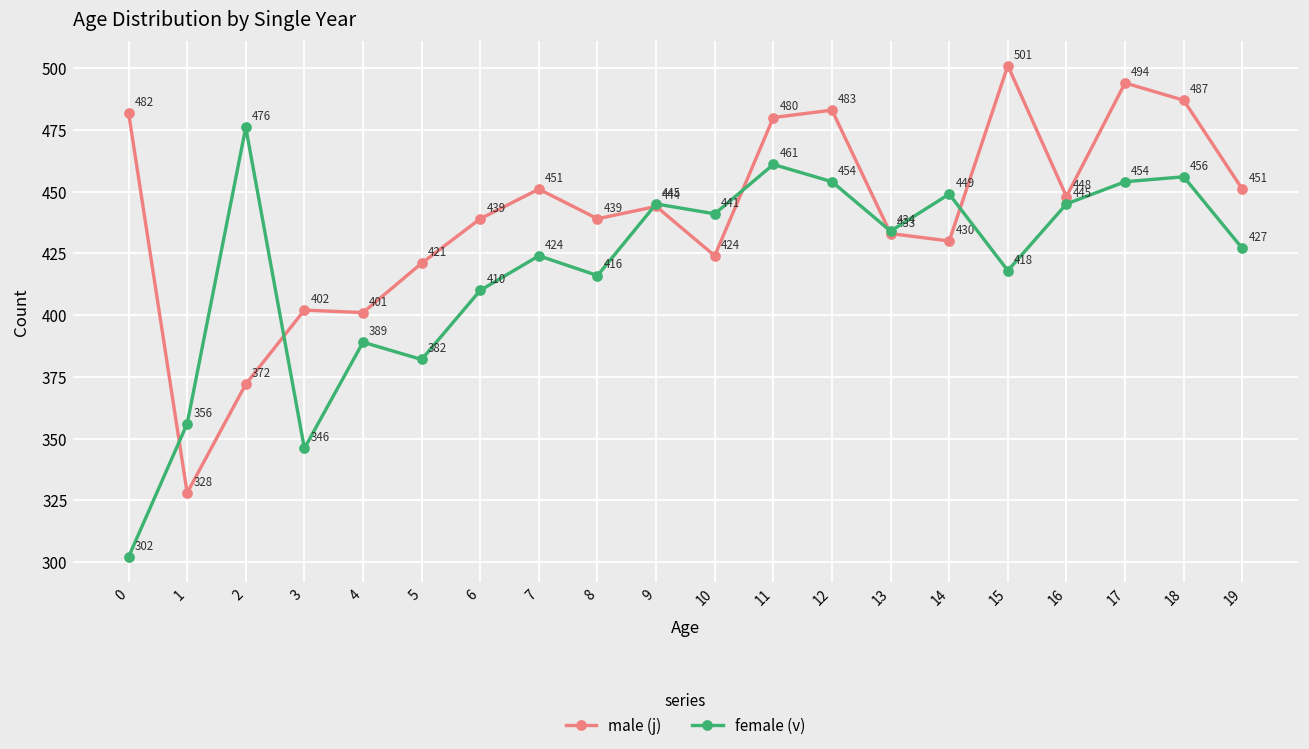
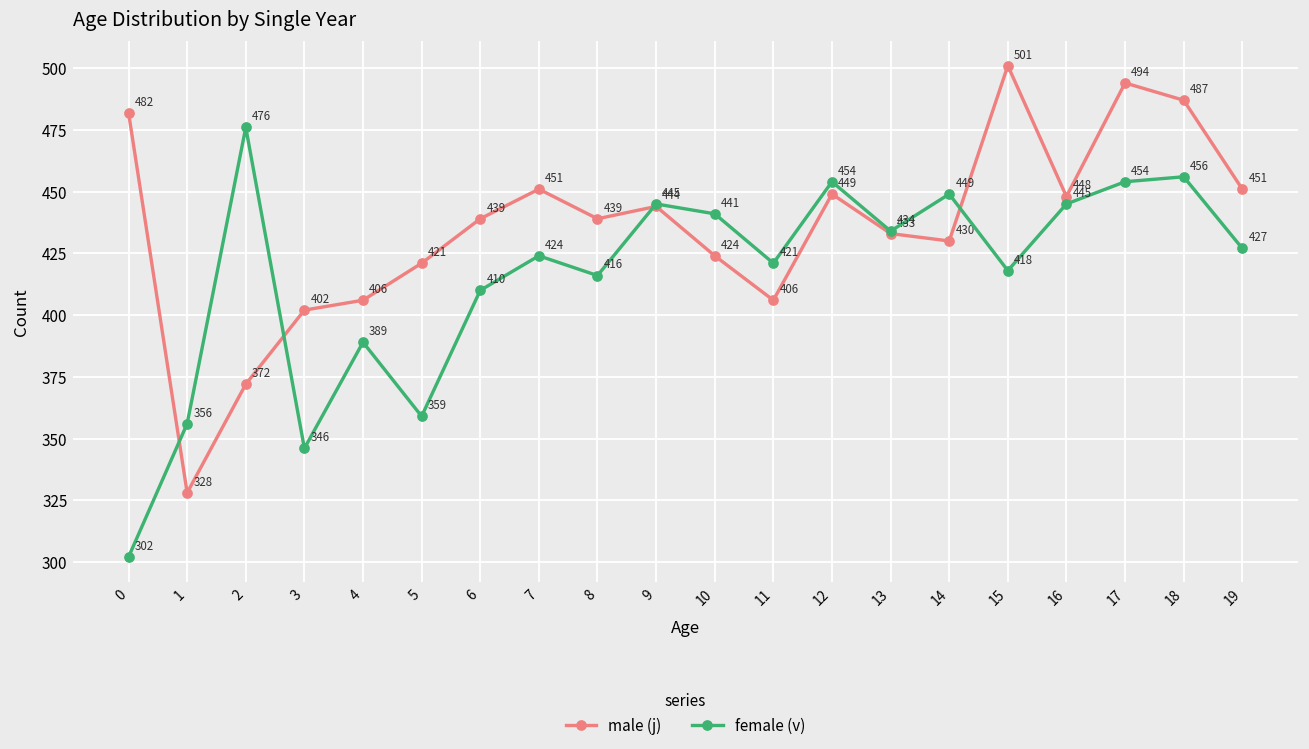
  {
    "male (j)": {
      "0": 482,
      "1": 328,
      "2": 372,
      "3": 402,
-     "4": 401,
+     "4": 406,
      "5": 421,
      "6": 439,
      "7": 451,
      "8": 439,
      "10": 424,
-     "11": 480,
-     "12": 483,
+     "11": 406,
+     "12": 449,
      "14": 430,
      "15": 501,
      "17": 494,
      "18": 487,
      "19": 451
    },
    "female (v)": {
      "0": 302,
      "1": 356,
      "2": 476,
      "3": 346,
      "4": 389,
-     "5": 382,
+     "5": 359,
      "6": 410,
      "7": 424,
      "8": 416,
      "10": 441,
-     "11": 461,
+     "11": 421,
      "12": 454,
      "14": 449,
      "15": 418,
      "17": 454,
      "18": 456,
      "19": 427
    }
  }
